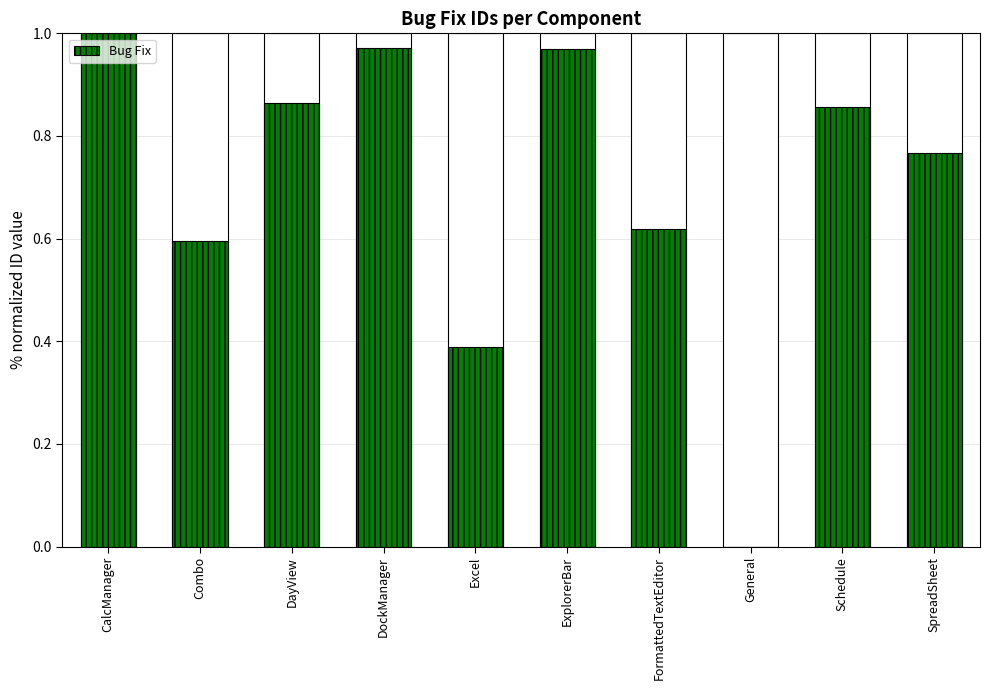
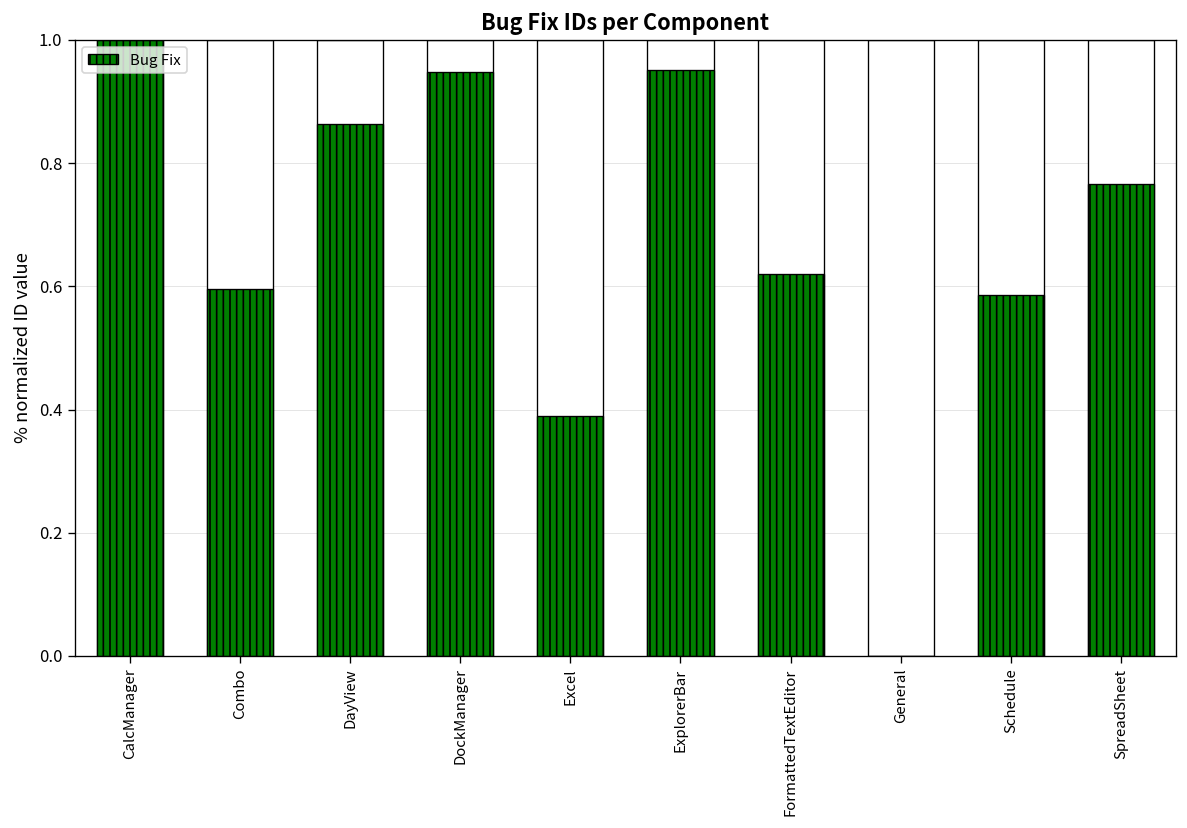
  {
    "Bug Fix": {
      "CalcManager": 1.00,
-     "DockManager": 0.97,
-     "ExplorerBar": 0.97,
+     "DockManager": 0.95,
+     "ExplorerBar": 0.95,
      "General": 0.00,
-     "Schedule": 0.86
+     "Schedule": 0.59
    }
  }
